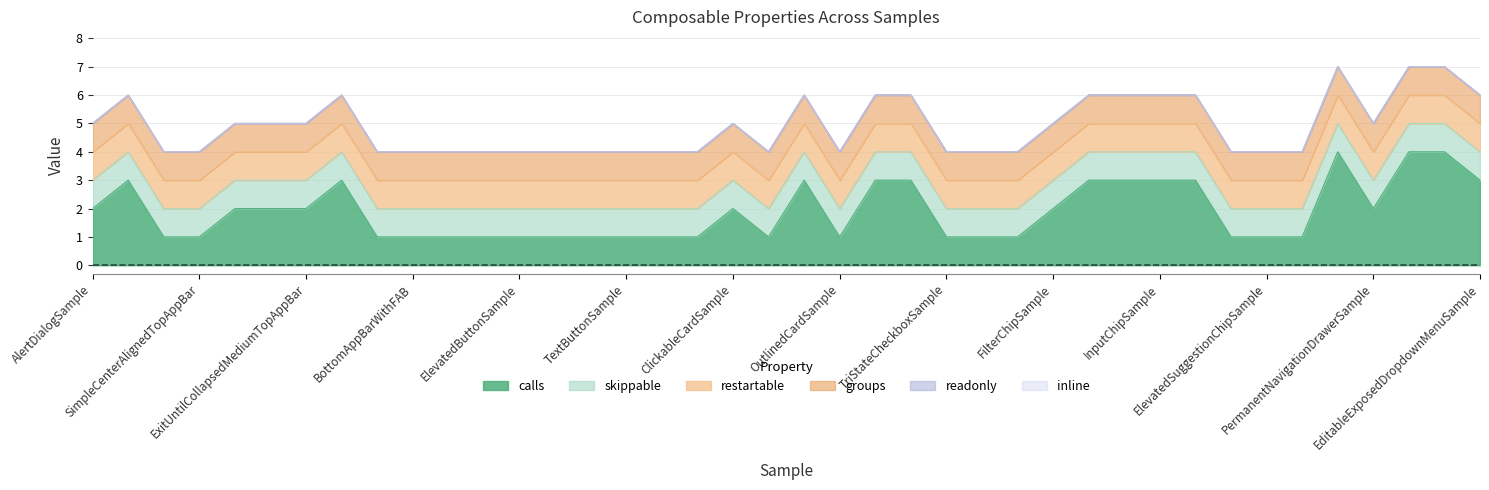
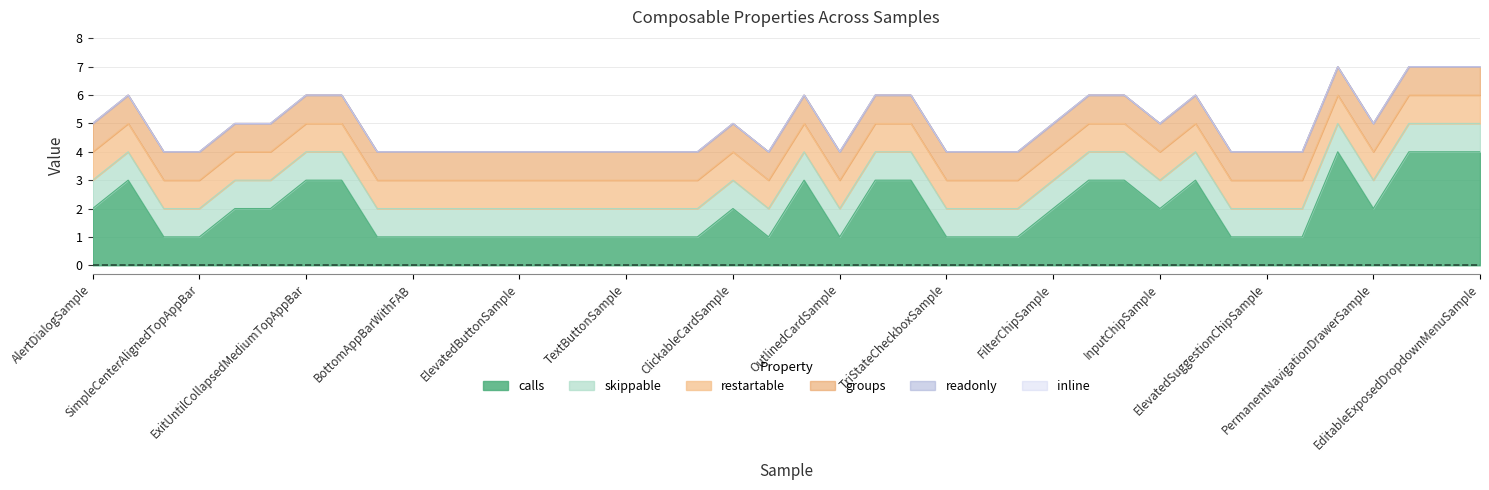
  {
    "calls": {
      "AlertDialogSample": 2,
      "SimpleCenterAlignedTopAppBar": 1,
-     "ExitUntilCollapsedMediumTopAppBar": 2,
+     "ExitUntilCollapsedMediumTopAppBar": 3,
      "BottomAppBarWithFAB": 1,
      "ElevatedButtonSample": 1,
      "TextButtonSample": 1,
      "ClickableCardSample": 2,
      "OutlinedCardSample": 1,
      "TriStateCheckboxSample": 1,
      "FilterChipSample": 2,
-     "InputChipSample": 3,
+     "InputChipSample": 2,
      "ElevatedSuggestionChipSample": 1,
      "PermanentNavigationDrawerSample": 2,
-     "EditableExposedDropdownMenuSample": 3
+     "EditableExposedDropdownMenuSample": 4
    },
    "restartable": {
      "AlertDialogSample": 1,
      "SimpleCenterAlignedTopAppBar": 1,
      "ExitUntilCollapsedMediumTopAppBar": 1,
      "BottomAppBarWithFAB": 1,
      "ElevatedButtonSample": 1,
      "TextButtonSample": 1,
      "ClickableCardSample": 1,
      "OutlinedCardSample": 1,
      "TriStateCheckboxSample": 1,
      "FilterChipSample": 1,
      "InputChipSample": 1,
      "ElevatedSuggestionChipSample": 1,
      "PermanentNavigationDrawerSample": 1,
      "EditableExposedDropdownMenuSample": 1
    }
  }
